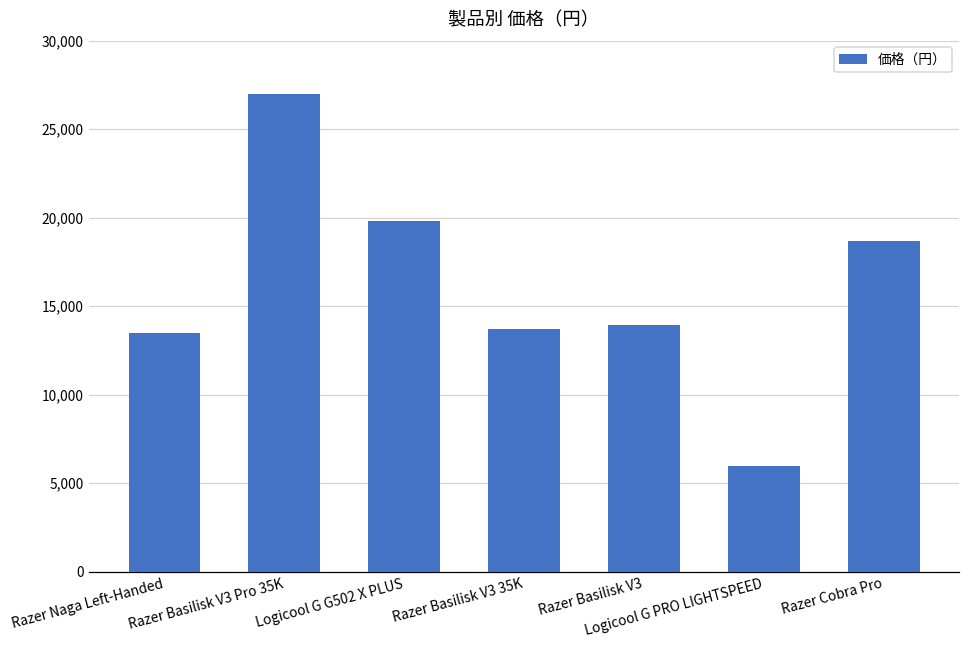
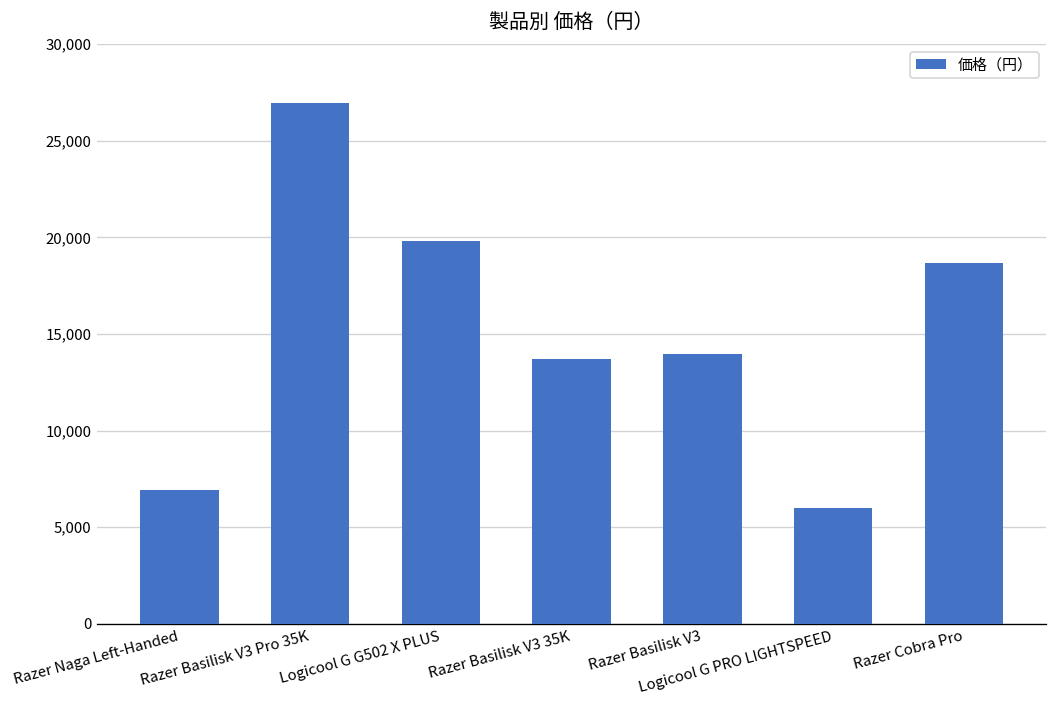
  {
-   "Razer Naga Left-Handed": "13,500",
+   "Razer Naga Left-Handed": "6,900",
    "Razer Basilisk V3 Pro 35K": "27,000",
    "Logicool G G502 X PLUS": "19,800",
    "Razer Basilisk V3 35K": "13,700",
    "Razer Basilisk V3": "13,900",
    "Logicool G PRO LIGHTSPEED": "6,000",
    "Razer Cobra Pro": "18,700"
  }
